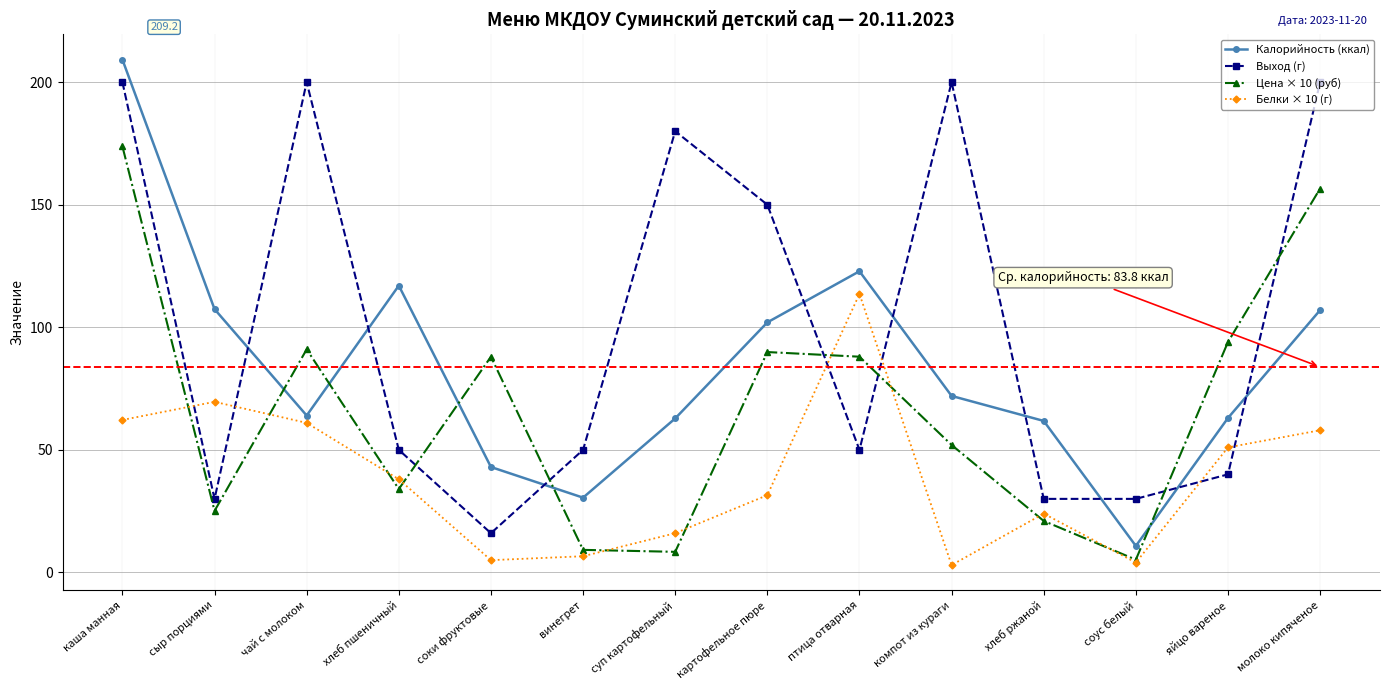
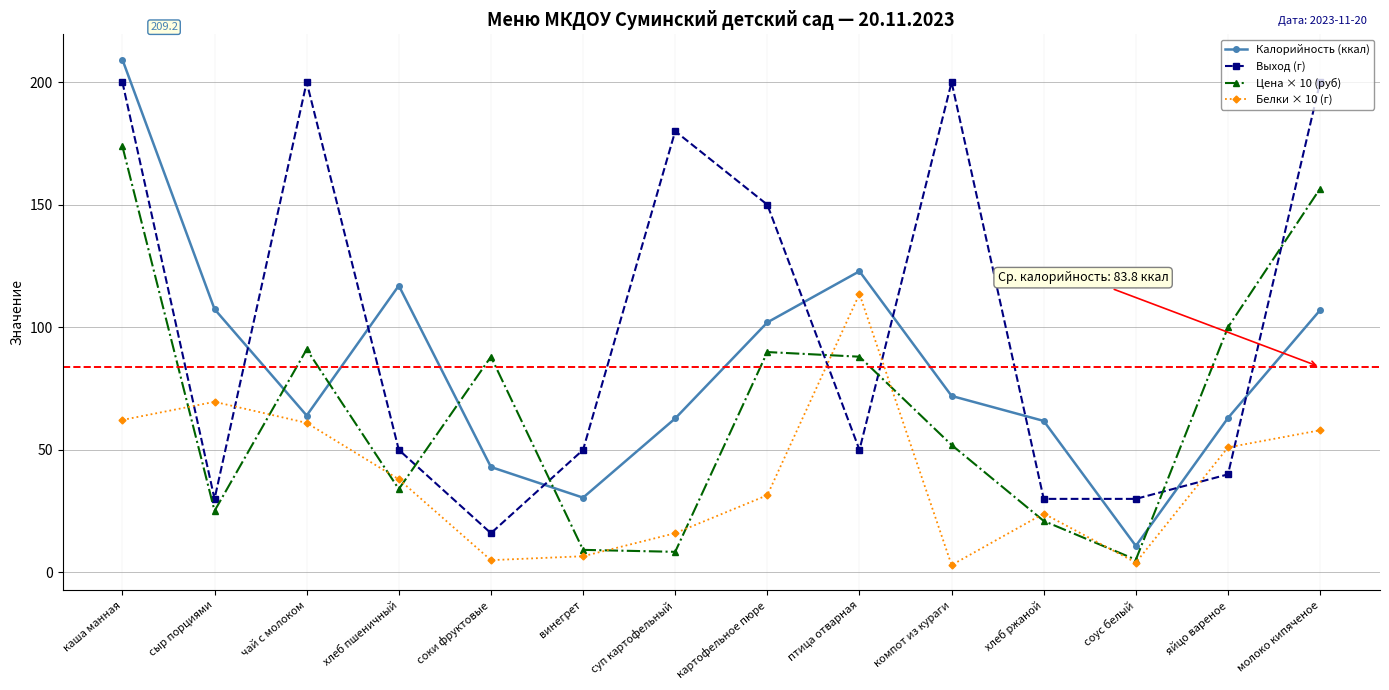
  {
    "Калорийность (ккал)": {
      "каша манная": 209,
      "сыр порциями": 107,
      "чай с молоком": 64,
      "хлеб пшеничный": 117,
      "соки фруктовые": 43,
      "винегрет": 31,
      "суп картофельный": 63,
      "картофельное пюре": 102,
      "птица отварная": 123,
      "компот из кураги": 72,
      "хлеб ржаной": 62,
      "соус белый": 11,
      "яйцо вареное": 63,
      "молоко кипяченое": 107
    },
    "Выход (г)": {
      "каша манная": 200,
      "сыр порциями": 30,
      "чай с молоком": 200,
      "хлеб пшеничный": 50,
      "соки фруктовые": 16,
      "винегрет": 50,
      "суп картофельный": 180,
      "картофельное пюре": 150,
      "птица отварная": 50,
      "компот из кураги": 200,
      "хлеб ржаной": 30,
      "соус белый": 30,
      "яйцо вареное": 40
    },
    "Цена × 10 (руб)": {
      "каша манная": 174,
      "сыр порциями": 25,
      "чай с молоком": 91,
      "хлеб пшеничный": 34,
      "соки фруктовые": 88,
      "винегрет": 9,
      "суп картофельный": 8,
      "картофельное пюре": 90,
      "птица отварная": 88,
      "компот из кураги": 52,
      "хлеб ржаной": 21,
      "соус белый": 5,
-     "яйцо вареное": 94,
+     "яйцо вареное": 100,
      "молоко кипяченое": 157
    },
    "Белки × 10 (г)": {
      "каша манная": 62,
      "сыр порциями": 70,
      "чай с молоком": 61,
      "хлеб пшеничный": 38,
      "соки фруктовые": 5,
      "винегрет": 7,
      "суп картофельный": 16,
      "картофельное пюре": 32,
      "птица отварная": 114,
      "компот из кураги": 3,
      "хлеб ржаной": 24,
      "соус белый": 4,
      "яйцо вареное": 51,
      "молоко кипяченое": 58
    }
  }
